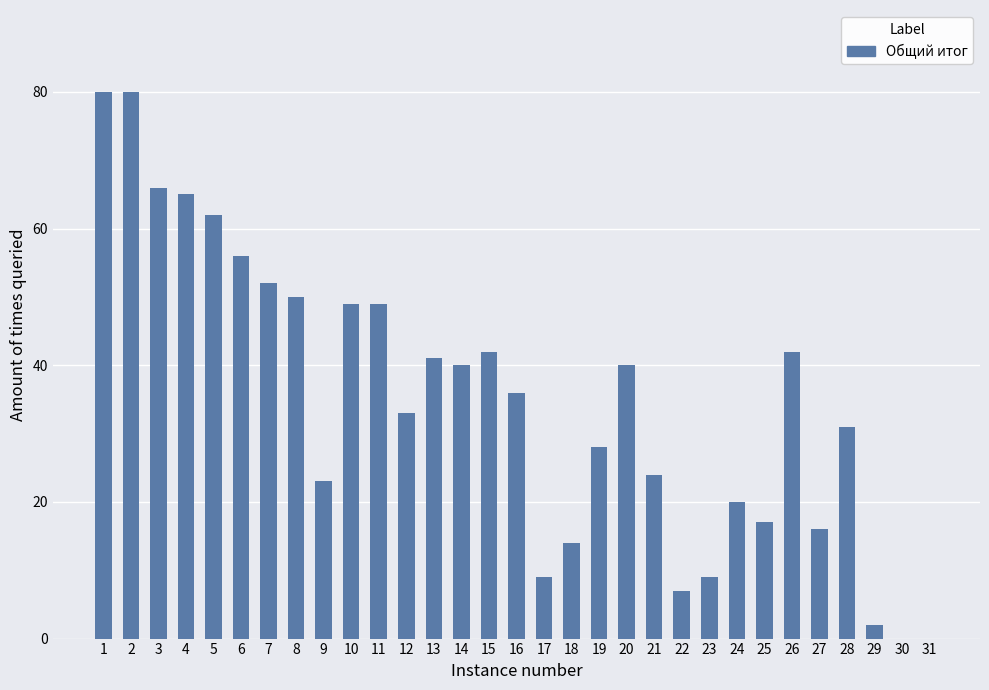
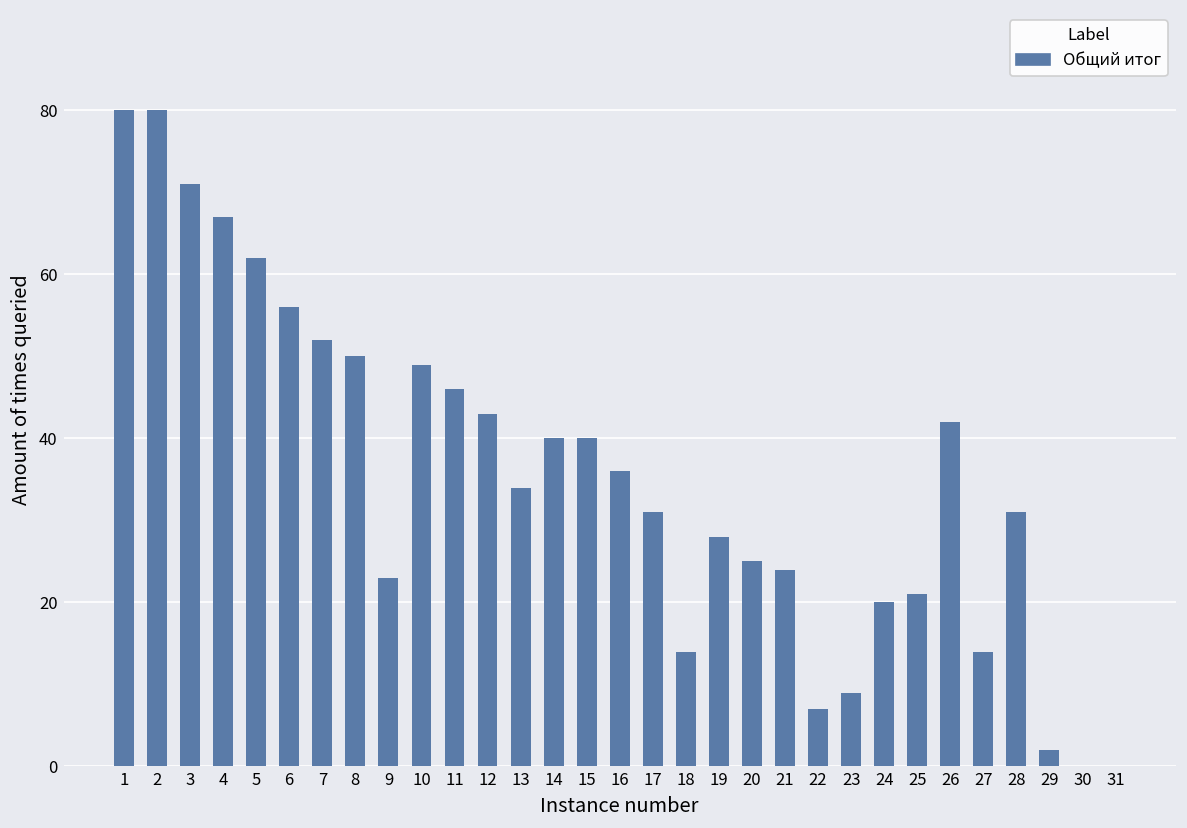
  {
    "1": 80,
    "2": 80,
-   "3": 66,
-   "4": 65,
+   "3": 71,
+   "4": 67,
    "5": 62,
    "6": 56,
    "7": 52,
    "8": 50,
    "9": 23,
    "10": 49,
-   "11": 49,
-   "12": 33,
-   "13": 41,
+   "11": 46,
+   "12": 43,
+   "13": 34,
    "14": 40,
-   "15": 42,
+   "15": 40,
    "16": 36,
-   "17": 9,
+   "17": 31,
    "18": 14,
    "19": 28,
-   "20": 40,
+   "20": 25,
    "21": 24,
    "22": 7,
    "23": 9,
    "24": 20,
-   "25": 17,
+   "25": 21,
    "26": 42,
-   "27": 16,
+   "27": 14,
    "28": 31,
    "29": 2,
    "30": 0,
    "31": 0
  }
